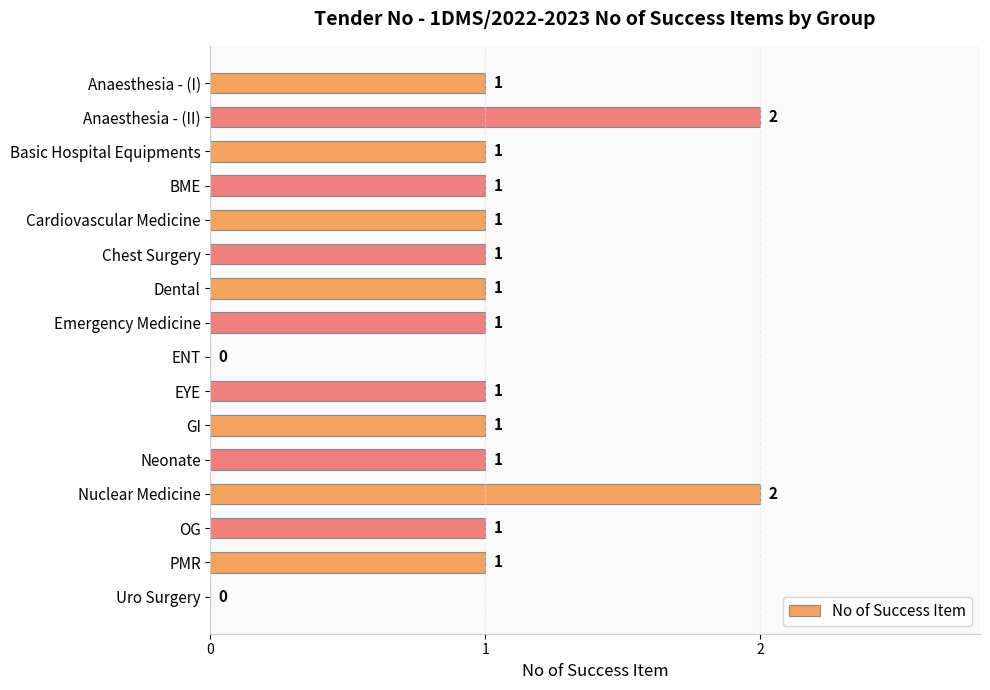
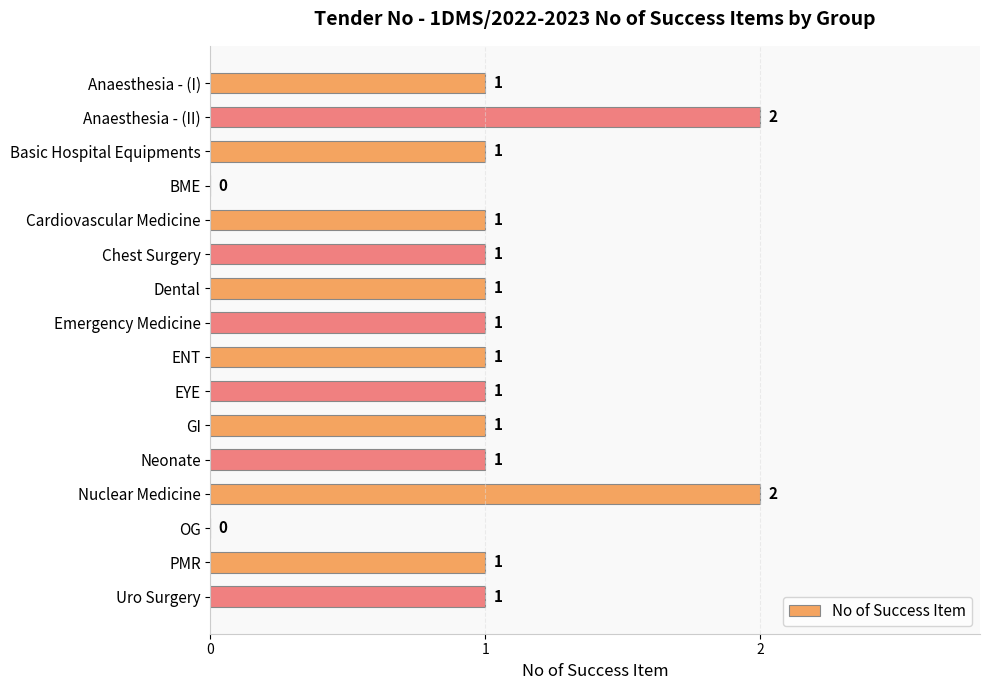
  {
    "Anaesthesia - (I)": 1,
    "Anaesthesia - (II)": 2,
    "Basic Hospital Equipments": 1,
-   "BME": 1,
+   "BME": 0,
    "Cardiovascular Medicine": 1,
    "Chest Surgery": 1,
    "Dental": 1,
    "Emergency Medicine": 1,
-   "ENT": 0,
+   "ENT": 1,
    "EYE": 1,
    "GI": 1,
    "Neonate": 1,
    "Nuclear Medicine": 2,
-   "OG": 1,
+   "OG": 0,
    "PMR": 1,
-   "Uro Surgery": 0
+   "Uro Surgery": 1
  }
